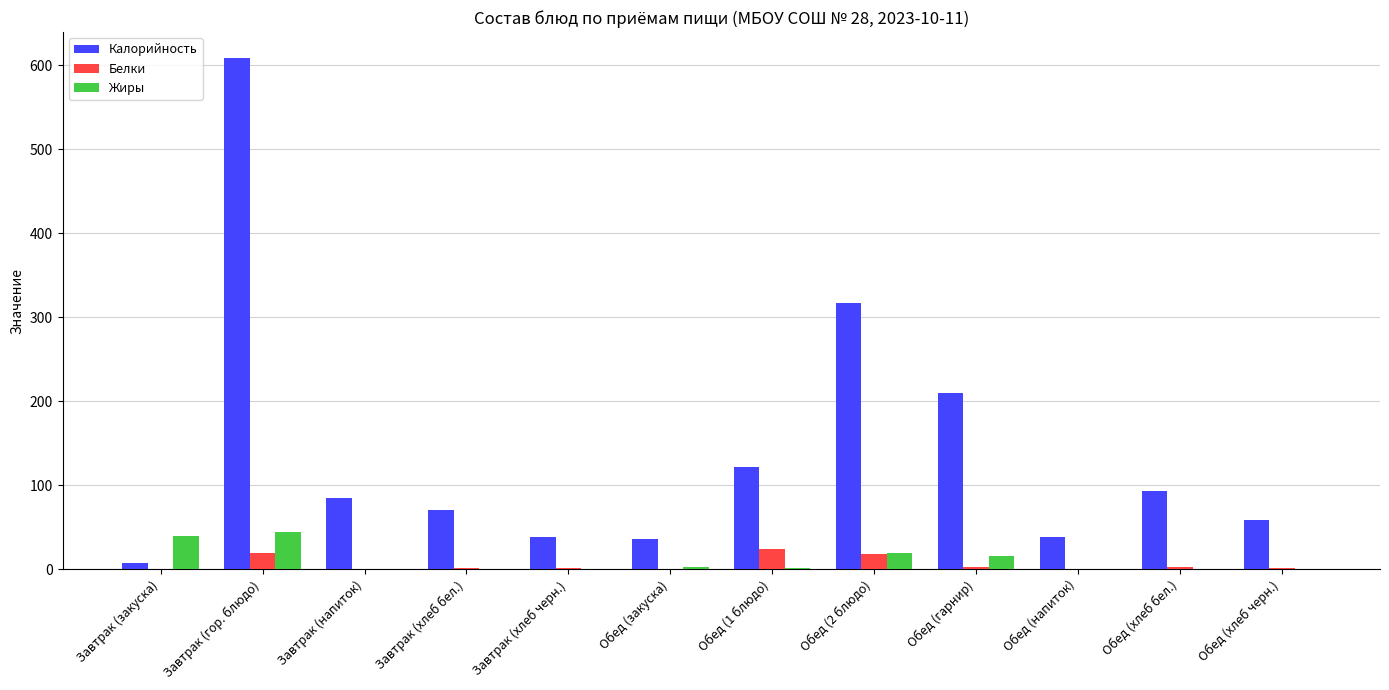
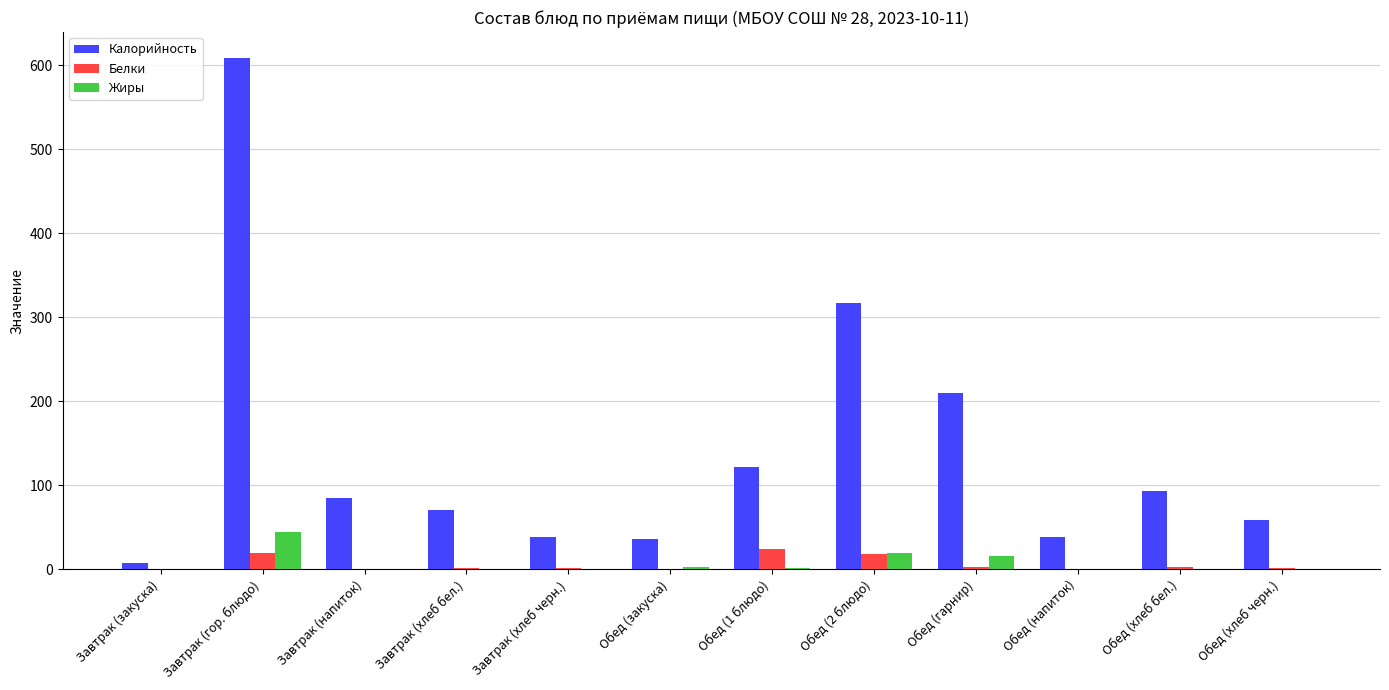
  {
    "Калорийность": {
      "Завтрак (закуска)": 10,
      "Завтрак (гор. блюдо)": 610,
      "Завтрак (напиток)": 80,
      "Завтрак (хлеб бел.)": 70,
      "Завтрак (хлеб черн.)": 40,
      "Обед (закуска)": 40,
      "Обед (1 блюдо)": 120,
      "Обед (2 блюдо)": 320,
      "Обед (гарнир)": 210,
      "Обед (напиток)": 40,
      "Обед (хлеб бел.)": 90,
      "Обед (хлеб черн.)": 60
    },
    "Белки": {
      "Завтрак (гор. блюдо)": 20,
      "Обед (1 блюдо)": 20,
      "Обед (2 блюдо)": 20
    },
    "Жиры": {
-     "Завтрак (закуска)": 40,
+     "Завтрак (закуска)": 0,
      "Завтрак (гор. блюдо)": 50,
      "Завтрак (напиток)": 0,
      "Обед (2 блюдо)": 20,
      "Обед (гарнир)": 20,
      "Обед (напиток)": 0
    }
  }
